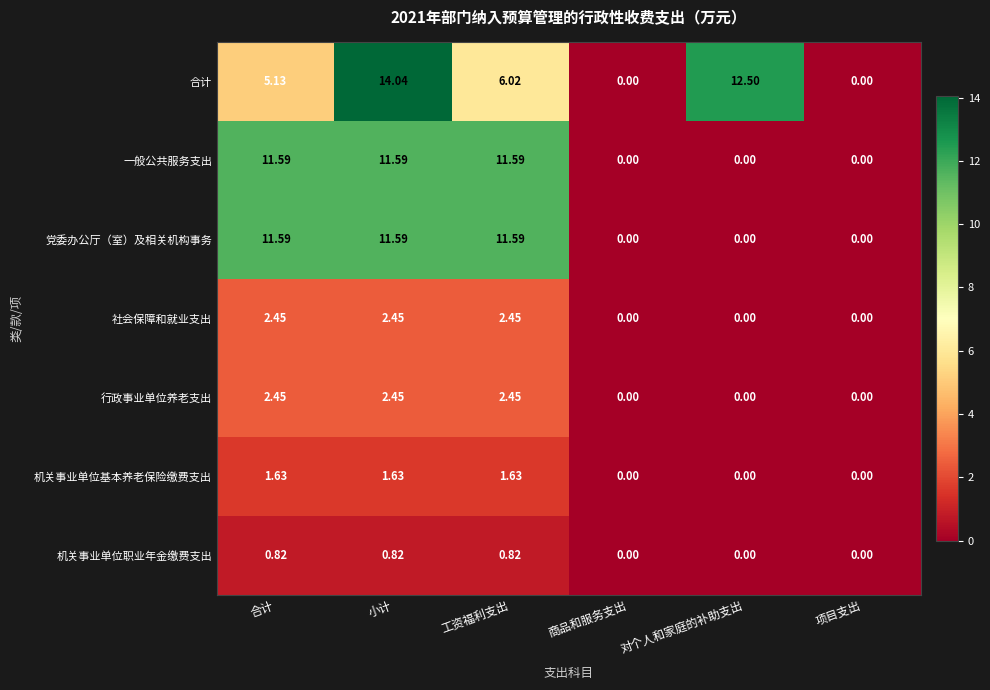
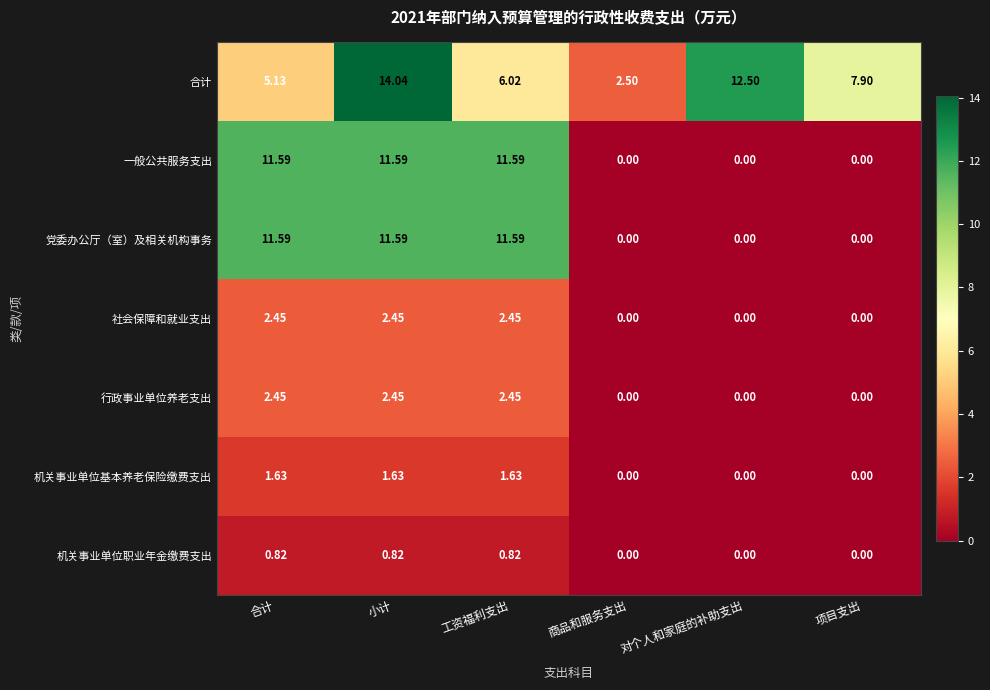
  {
    "合计": {
      "合计": 5.13,
      "小计": 14.04,
      "工资福利支出": 6.02,
-     "商品和服务支出": 0.00,
+     "商品和服务支出": 2.50,
      "对个人和家庭的补助支出": 12.50,
-     "项目支出": 0.00
+     "项目支出": 7.90
    },
    "一般公共服务支出": {
      "合计": 11.59,
      "小计": 11.59,
      "工资福利支出": 11.59,
      "商品和服务支出": 0.00,
      "对个人和家庭的补助支出": 0.00,
      "项目支出": 0.00
    },
    "党委办公厅（室）及相关机构事务": {
      "合计": 11.59,
      "小计": 11.59,
      "工资福利支出": 11.59,
      "商品和服务支出": 0.00,
      "对个人和家庭的补助支出": 0.00,
      "项目支出": 0.00
    },
    "社会保障和就业支出": {
      "合计": 2.45,
      "小计": 2.45,
      "工资福利支出": 2.45,
      "商品和服务支出": 0.00,
      "对个人和家庭的补助支出": 0.00,
      "项目支出": 0.00
    },
    "行政事业单位养老支出": {
      "合计": 2.45,
      "小计": 2.45,
      "工资福利支出": 2.45,
      "商品和服务支出": 0.00,
      "对个人和家庭的补助支出": 0.00,
      "项目支出": 0.00
    },
    "机关事业单位基本养老保险缴费支出": {
      "合计": 1.63,
      "小计": 1.63,
      "工资福利支出": 1.63,
      "商品和服务支出": 0.00,
      "对个人和家庭的补助支出": 0.00,
      "项目支出": 0.00
    },
    "机关事业单位职业年金缴费支出": {
      "合计": 0.82,
      "小计": 0.82,
      "工资福利支出": 0.82,
      "商品和服务支出": 0.00,
      "对个人和家庭的补助支出": 0.00,
      "项目支出": 0.00
    }
  }
